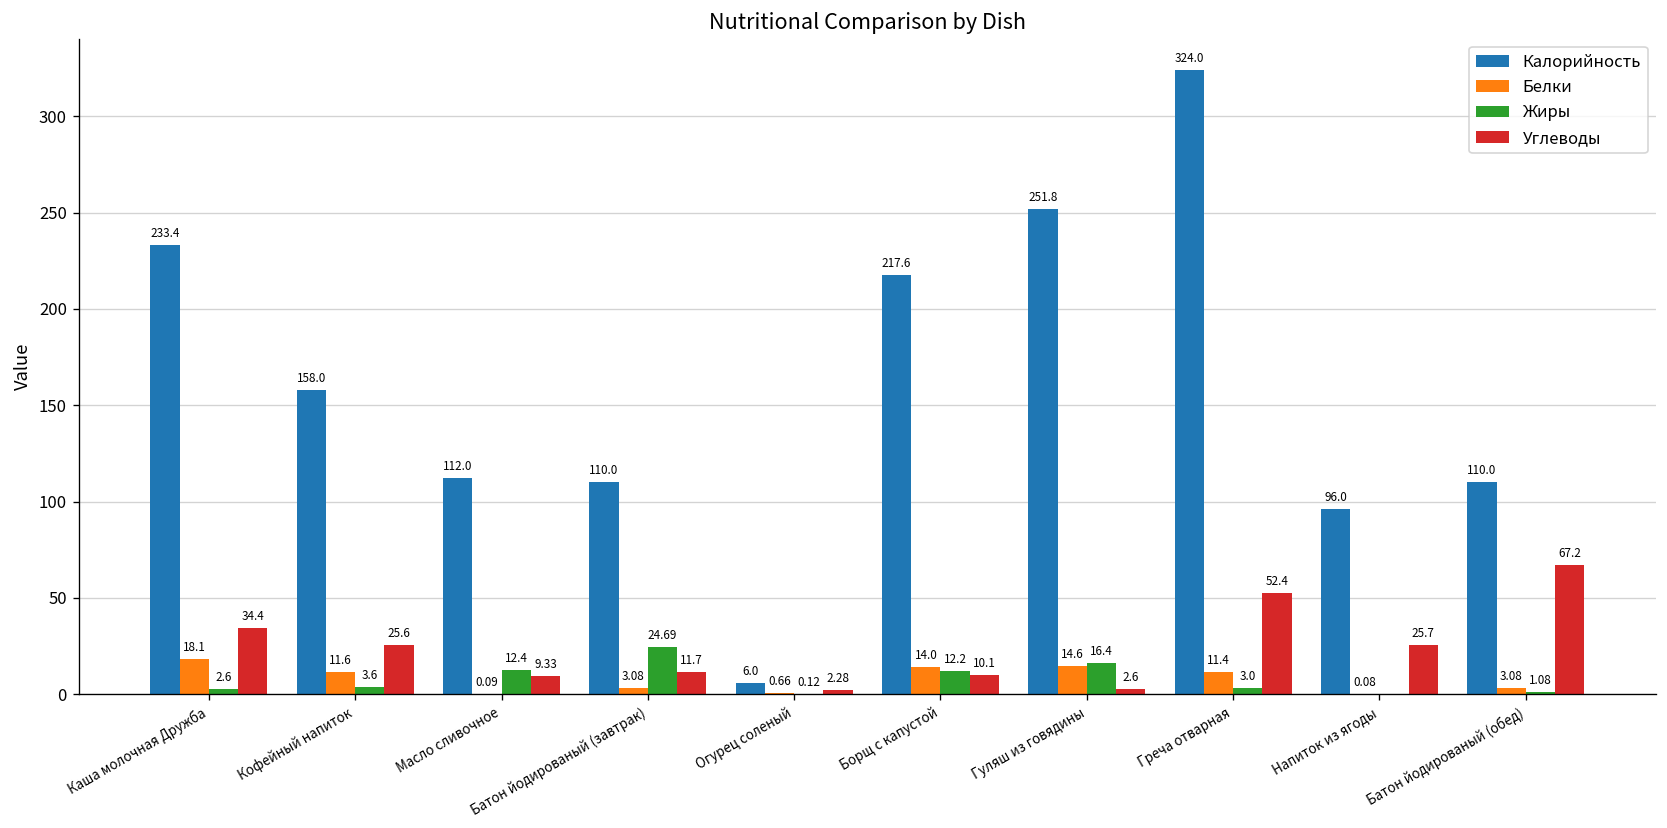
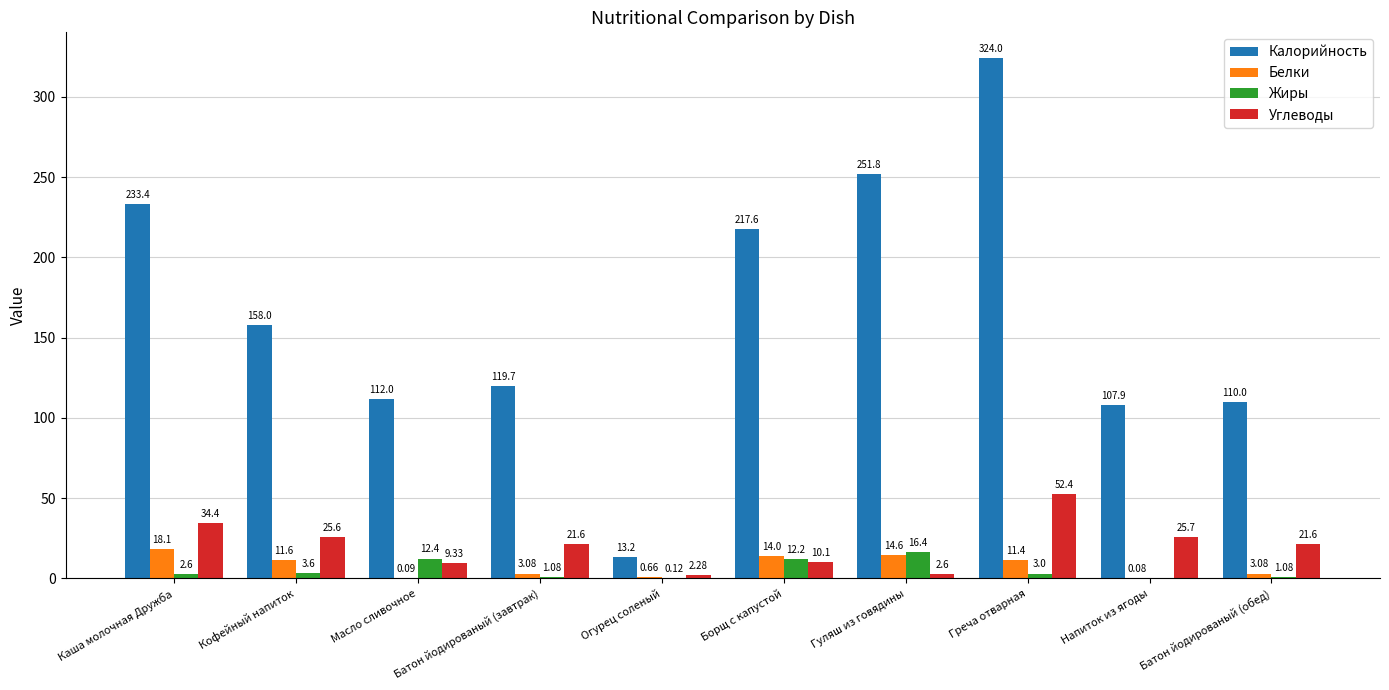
  {
    "Калорийность": {
      "Каша молочная Дружба": 233.4,
      "Кофейный напиток": 158.0,
      "Масло сливочное": 112.0,
-     "Батон йодированый (завтрак)": 110.0,
-     "Огурец соленый": 6.0,
+     "Батон йодированый (завтрак)": 119.7,
+     "Огурец соленый": 13.2,
      "Борщ с капустой": 217.6,
      "Гуляш из говядины": 251.8,
      "Греча отварная": 324.0,
-     "Напиток из ягоды": 96.0,
+     "Напиток из ягоды": 107.9,
      "Батон йодированый (обед)": 110.0
    },
    "Белки": {
      "Каша молочная Дружба": 18.1,
      "Кофейный напиток": 11.6,
      "Масло сливочное": 0.09,
      "Батон йодированый (завтрак)": 3.08,
      "Огурец соленый": 0.66,
      "Борщ с капустой": 14.0,
      "Гуляш из говядины": 14.6,
      "Греча отварная": 11.4,
      "Напиток из ягоды": 0.08,
      "Батон йодированый (обед)": 3.08
    },
    "Жиры": {
      "Каша молочная Дружба": 2.6,
      "Кофейный напиток": 3.6,
      "Масло сливочное": 12.4,
-     "Батон йодированый (завтрак)": 24.69,
+     "Батон йодированый (завтрак)": 1.08,
      "Огурец соленый": 0.12,
      "Борщ с капустой": 12.2,
      "Гуляш из говядины": 16.4,
      "Греча отварная": 3.0,
      "Батон йодированый (обед)": 1.08
    },
    "Углеводы": {
      "Каша молочная Дружба": 34.4,
      "Кофейный напиток": 25.6,
      "Масло сливочное": 9.33,
-     "Батон йодированый (завтрак)": 11.7,
+     "Батон йодированый (завтрак)": 21.6,
      "Огурец соленый": 2.28,
      "Борщ с капустой": 10.1,
      "Гуляш из говядины": 2.6,
      "Греча отварная": 52.4,
      "Напиток из ягоды": 25.7,
-     "Батон йодированый (обед)": 67.2
+     "Батон йодированый (обед)": 21.6
    }
  }
